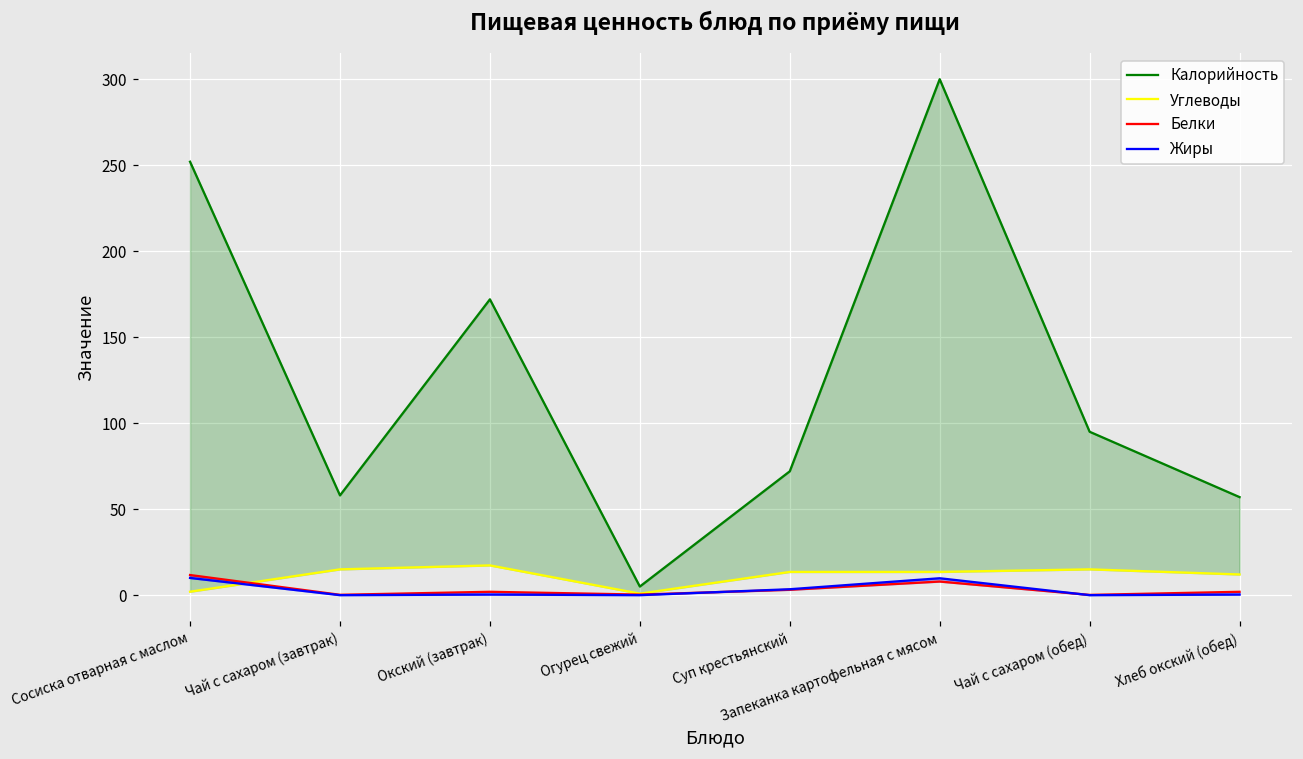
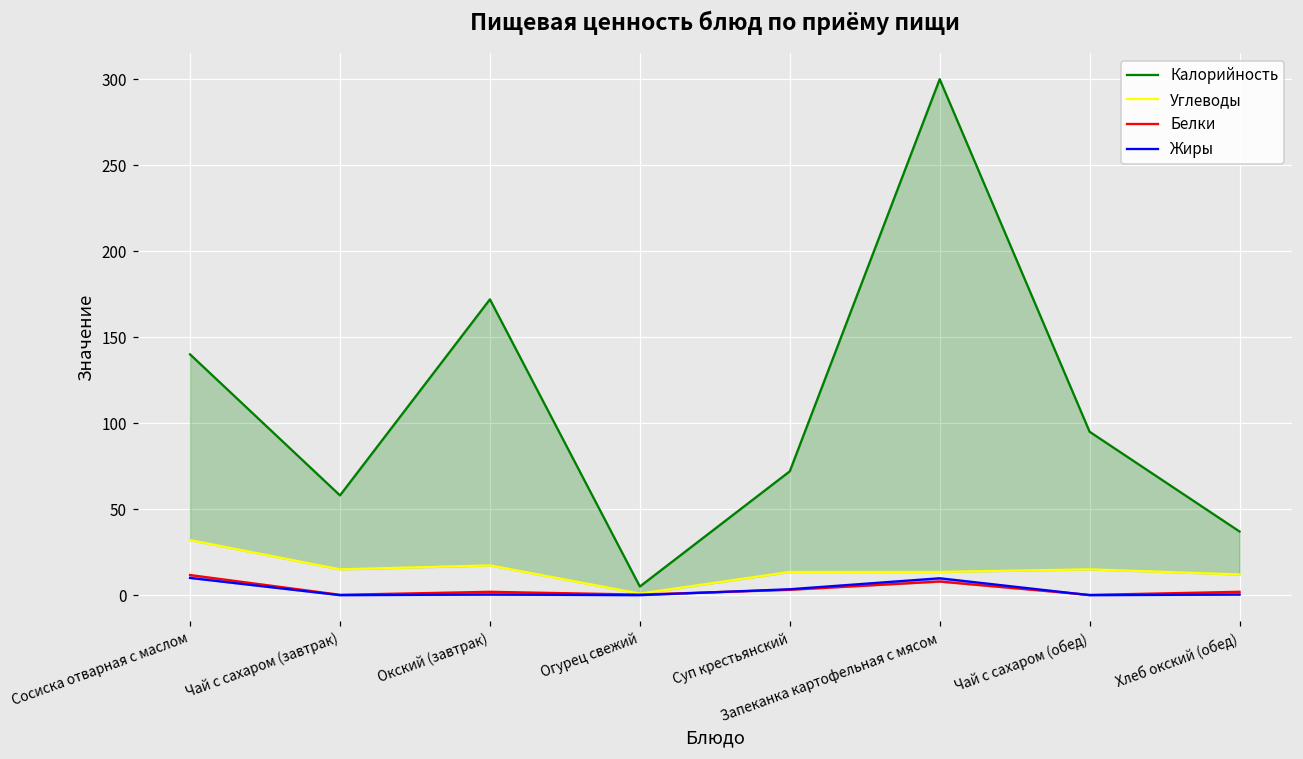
  {
    "Калорийность": {
-     "Сосиска отварная с маслом": 252,
+     "Сосиска отварная с маслом": 140,
      "Чай с сахаром (завтрак)": 58,
      "Окский (завтрак)": 172,
      "Огурец свежий": 5,
      "Суп крестьянский": 72,
      "Запеканка картофельная с мясом": 300,
      "Чай с сахаром (обед)": 95,
-     "Хлеб окский (обед)": 57
+     "Хлеб окский (обед)": 37
    },
    "Углеводы": {
-     "Сосиска отварная с маслом": 2,
+     "Сосиска отварная с маслом": 32,
      "Чай с сахаром (завтрак)": 15,
      "Окский (завтрак)": 17,
      "Суп крестьянский": 14,
      "Запеканка картофельная с мясом": 14,
      "Чай с сахаром (обед)": 15,
      "Хлеб окский (обед)": 12
    },
    "Белки": {
      "Запеканка картофельная с мясом": 8
    }
  }
